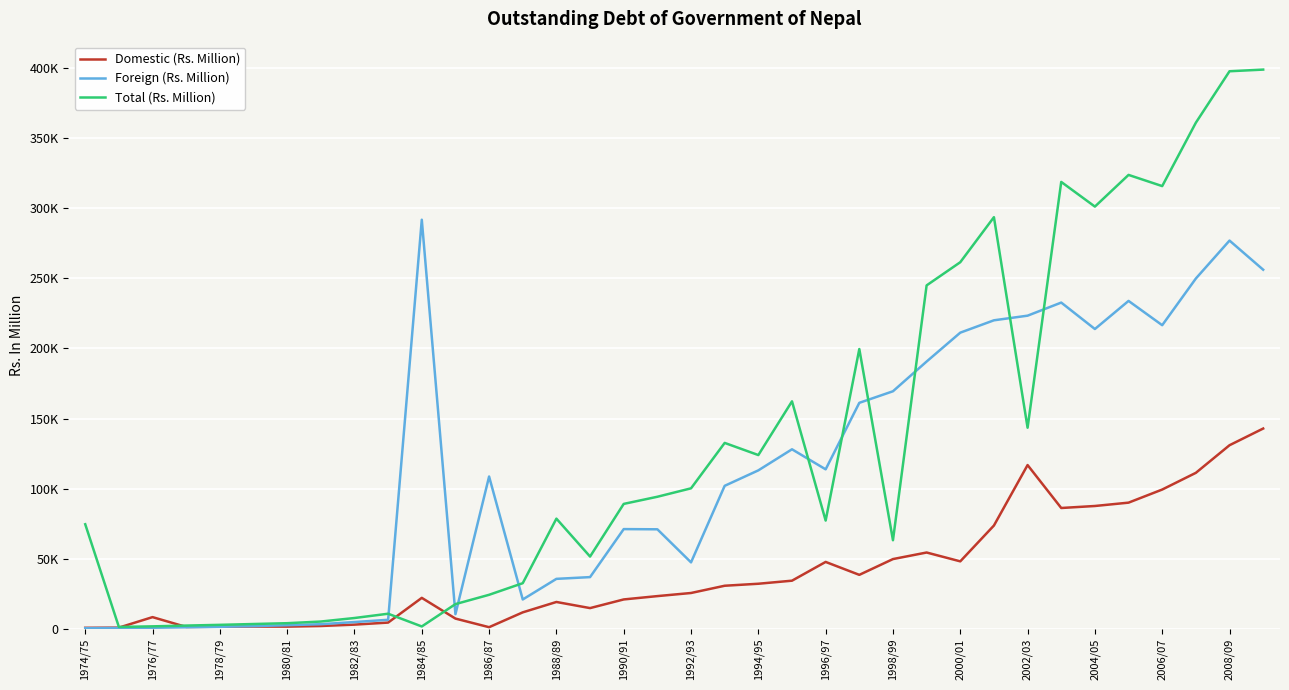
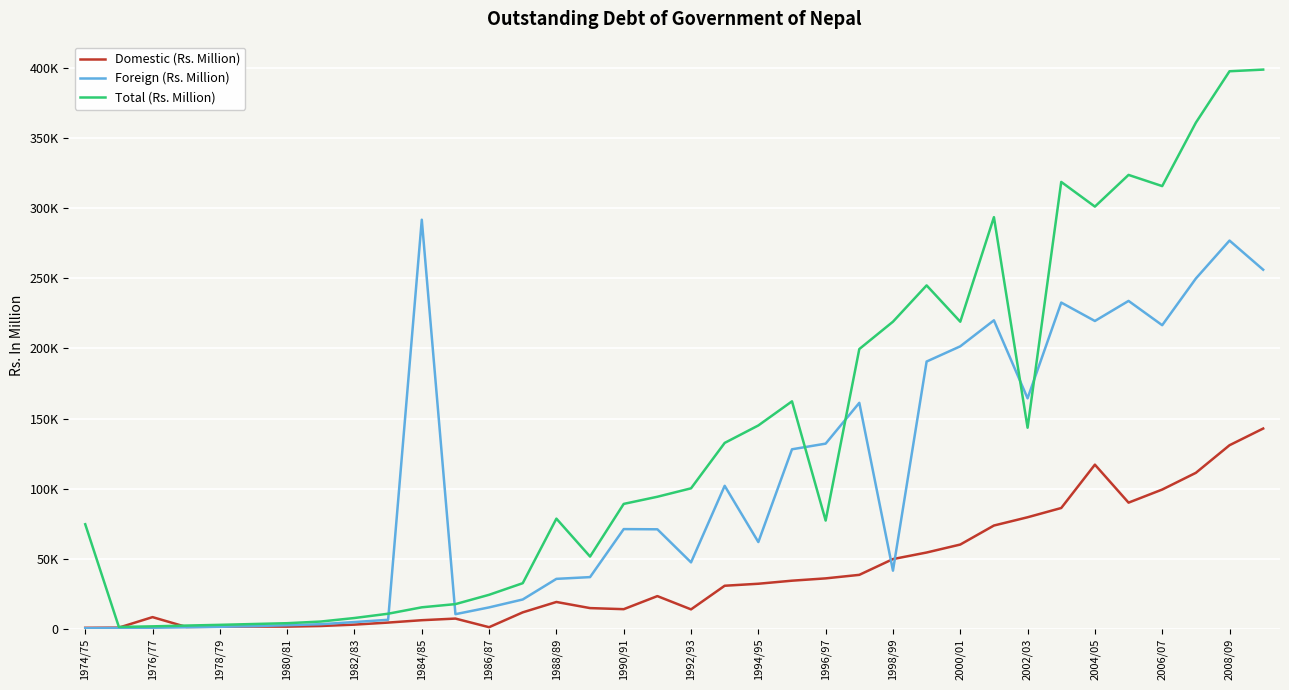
  {
    "Domestic (Rs. Million)": {
      "1976/77": 8000,
      "1982/83": 3000,
-     "1984/85": 22000,
+     "1984/85": 6000,
      "1986/87": 1000,
      "1988/89": 19000,
-     "1990/91": 21000,
-     "1992/93": 25000,
+     "1990/91": 14000,
+     "1992/93": 14000,
      "1994/95": 32000,
-     "1996/97": 48000,
+     "1996/97": 36000,
      "1998/99": 50000,
-     "2000/01": 48000,
-     "2002/03": 117000,
-     "2004/05": 88000,
+     "2000/01": 60000,
+     "2002/03": 80000,
+     "2004/05": 117000,
      "2006/07": 99000,
      "2008/09": 131000
    },
    "Foreign (Rs. Million)": {
      "1982/83": 5000,
      "1984/85": 292000,
-     "1986/87": 109000,
+     "1986/87": 15000,
      "1988/89": 36000,
      "1990/91": 71000,
      "1992/93": 47000,
-     "1994/95": 113000,
-     "1996/97": 114000,
-     "1998/99": 169000,
-     "2000/01": 211000,
-     "2002/03": 223000,
-     "2004/05": 214000,
+     "1994/95": 62000,
+     "1996/97": 132000,
+     "1998/99": 41000,
+     "2000/01": 202000,
+     "2002/03": 164000,
+     "2004/05": 220000,
      "2006/07": 217000,
      "2008/09": 277000
    },
    "Total (Rs. Million)": {
      "1974/75": 75000,
      "1982/83": 8000,
-     "1984/85": 2000,
+     "1984/85": 15000,
      "1986/87": 24000,
      "1988/89": 79000,
      "1990/91": 89000,
      "1992/93": 100000,
-     "1994/95": 124000,
+     "1994/95": 145000,
      "1996/97": 77000,
-     "1998/99": 63000,
-     "2000/01": 262000,
+     "1998/99": 219000,
+     "2000/01": 219000,
      "2002/03": 143000,
      "2004/05": 301000,
      "2006/07": 316000,
      "2008/09": 398000
    }
  }
